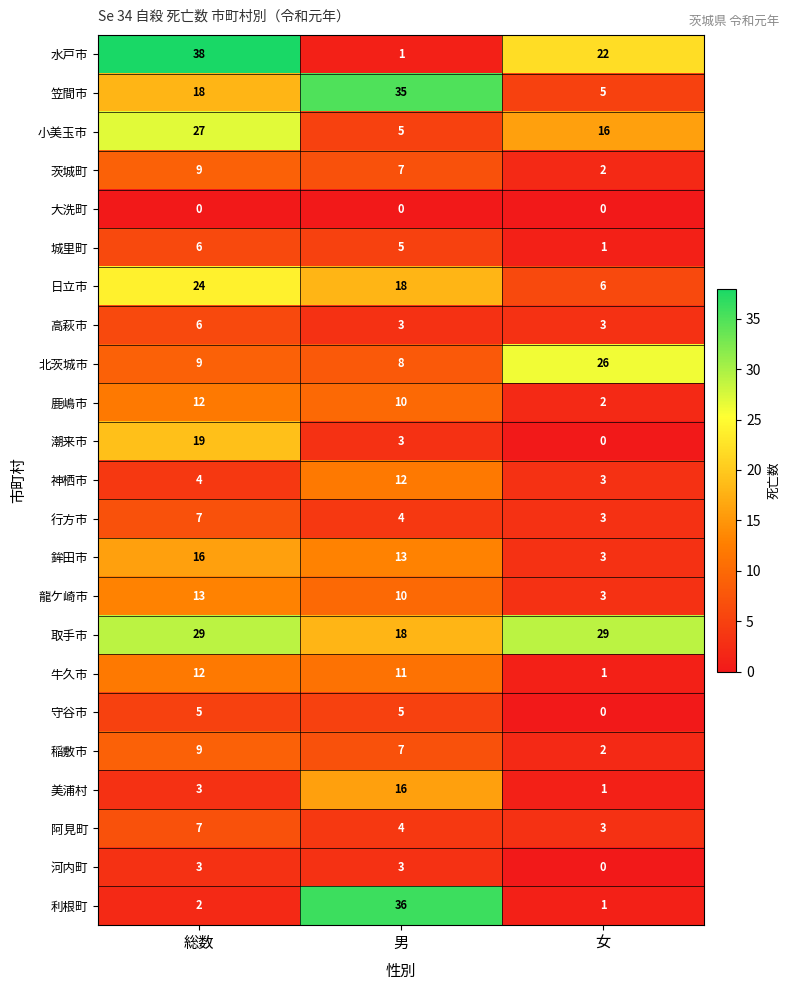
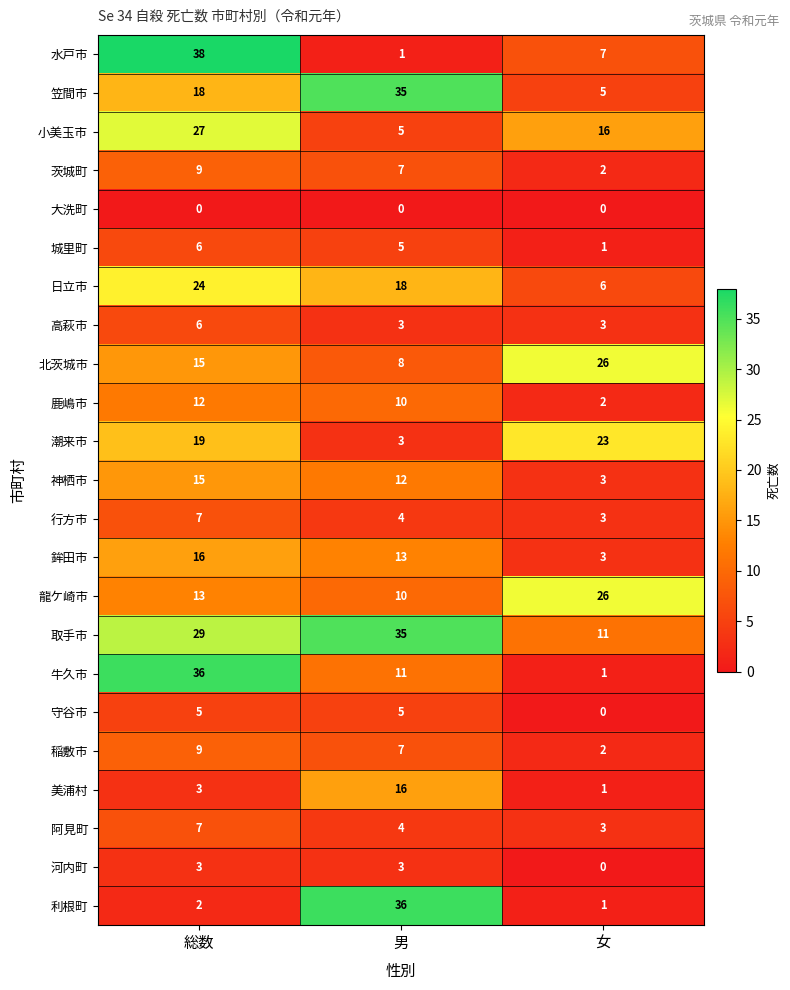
  {
    "水戸市": {
      "総数": 38,
      "男": 1,
-     "女": 22
+     "女": 7
    },
    "笠間市": {
      "総数": 18,
      "男": 35,
      "女": 5
    },
    "小美玉市": {
      "総数": 27,
      "男": 5,
      "女": 16
    },
    "茨城町": {
      "総数": 9,
      "男": 7,
      "女": 2
    },
    "大洗町": {
      "総数": 0,
      "男": 0,
      "女": 0
    },
    "城里町": {
      "総数": 6,
      "男": 5,
      "女": 1
    },
    "日立市": {
      "総数": 24,
      "男": 18,
      "女": 6
    },
    "高萩市": {
      "総数": 6,
      "男": 3,
      "女": 3
    },
    "北茨城市": {
-     "総数": 9,
+     "総数": 15,
      "男": 8,
      "女": 26
    },
    "鹿嶋市": {
      "総数": 12,
      "男": 10,
      "女": 2
    },
    "潮来市": {
      "総数": 19,
      "男": 3,
-     "女": 0
+     "女": 23
    },
    "神栖市": {
-     "総数": 4,
+     "総数": 15,
      "男": 12,
      "女": 3
    },
    "行方市": {
      "総数": 7,
      "男": 4,
      "女": 3
    },
    "鉾田市": {
      "総数": 16,
      "男": 13,
      "女": 3
    },
    "龍ケ崎市": {
      "総数": 13,
      "男": 10,
-     "女": 3
+     "女": 26
    },
    "取手市": {
      "総数": 29,
-     "男": 18,
-     "女": 29
+     "男": 35,
+     "女": 11
    },
    "牛久市": {
-     "総数": 12,
+     "総数": 36,
      "男": 11,
      "女": 1
    },
    "守谷市": {
      "総数": 5,
      "男": 5,
      "女": 0
    },
    "稲敷市": {
      "総数": 9,
      "男": 7,
      "女": 2
    },
    "美浦村": {
      "総数": 3,
      "男": 16,
      "女": 1
    },
    "阿見町": {
      "総数": 7,
      "男": 4,
      "女": 3
    },
    "河内町": {
      "総数": 3,
      "男": 3,
      "女": 0
    },
    "利根町": {
      "総数": 2,
      "男": 36,
      "女": 1
    }
  }
